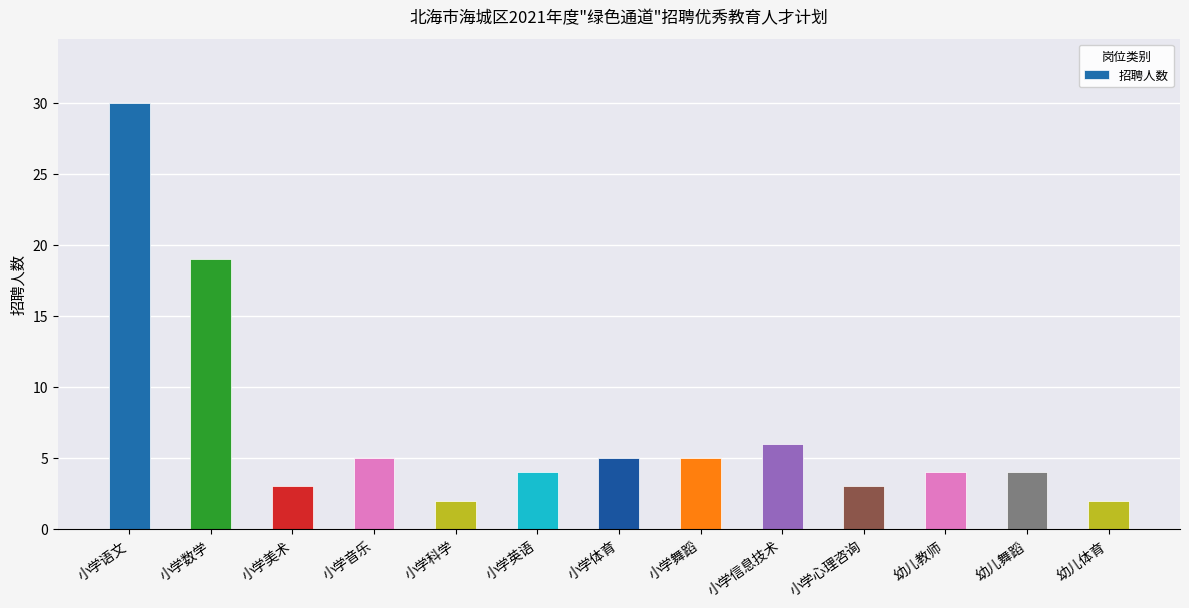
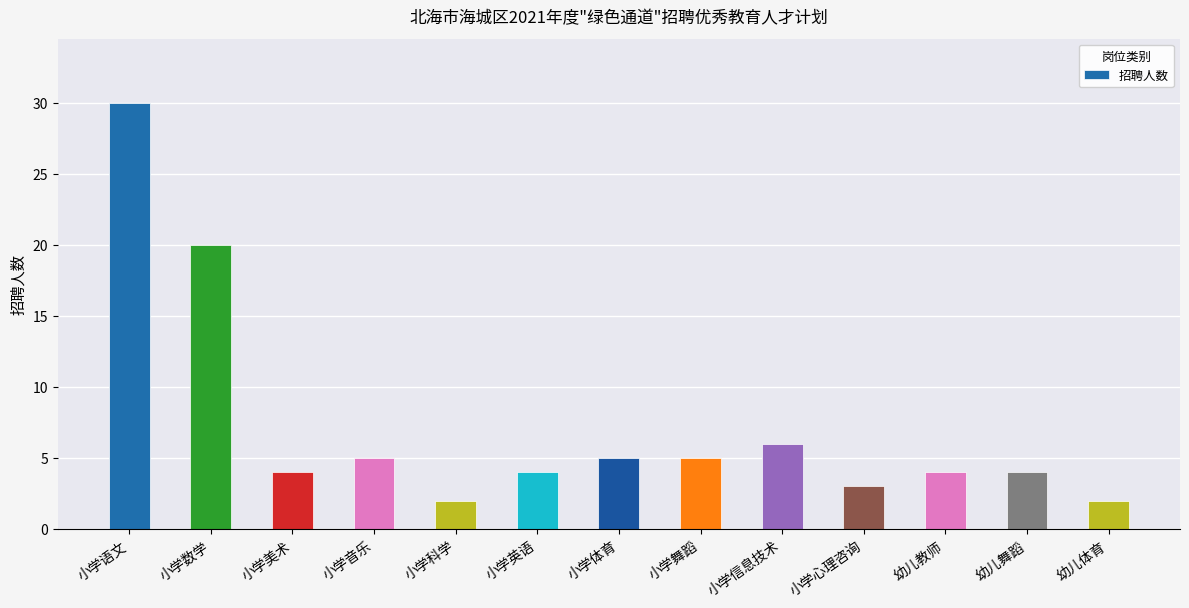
  {
    "小学语文": 30,
-   "小学数学": 19,
-   "小学美术": 3,
+   "小学数学": 20,
+   "小学美术": 4,
    "小学音乐": 5,
    "小学科学": 2,
    "小学英语": 4,
    "小学体育": 5,
    "小学舞蹈": 5,
    "小学信息技术": 6,
    "小学心理咨询": 3,
    "幼儿教师": 4,
    "幼儿舞蹈": 4,
    "幼儿体育": 2
  }
